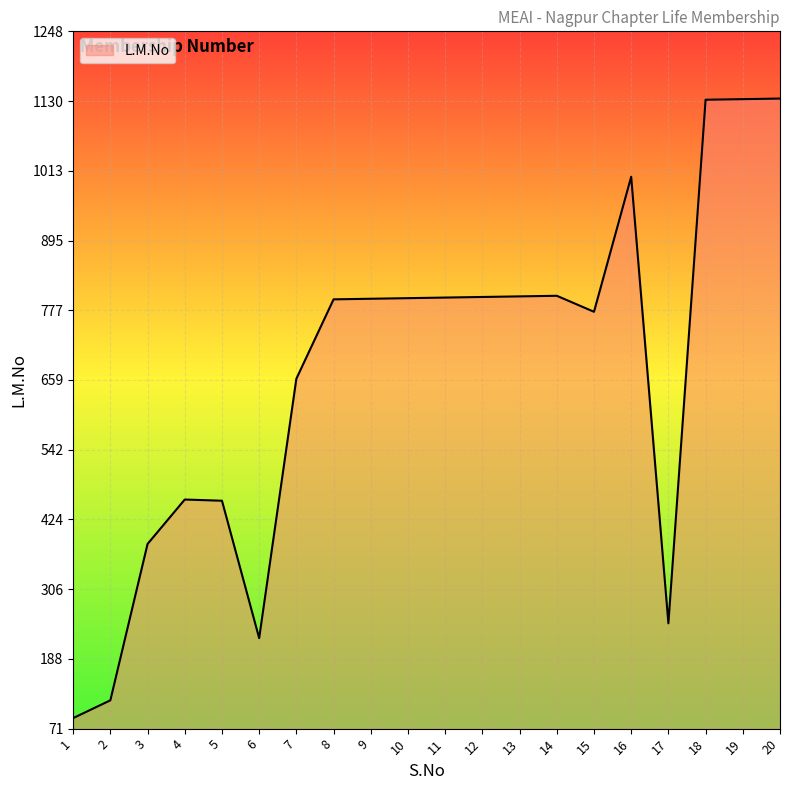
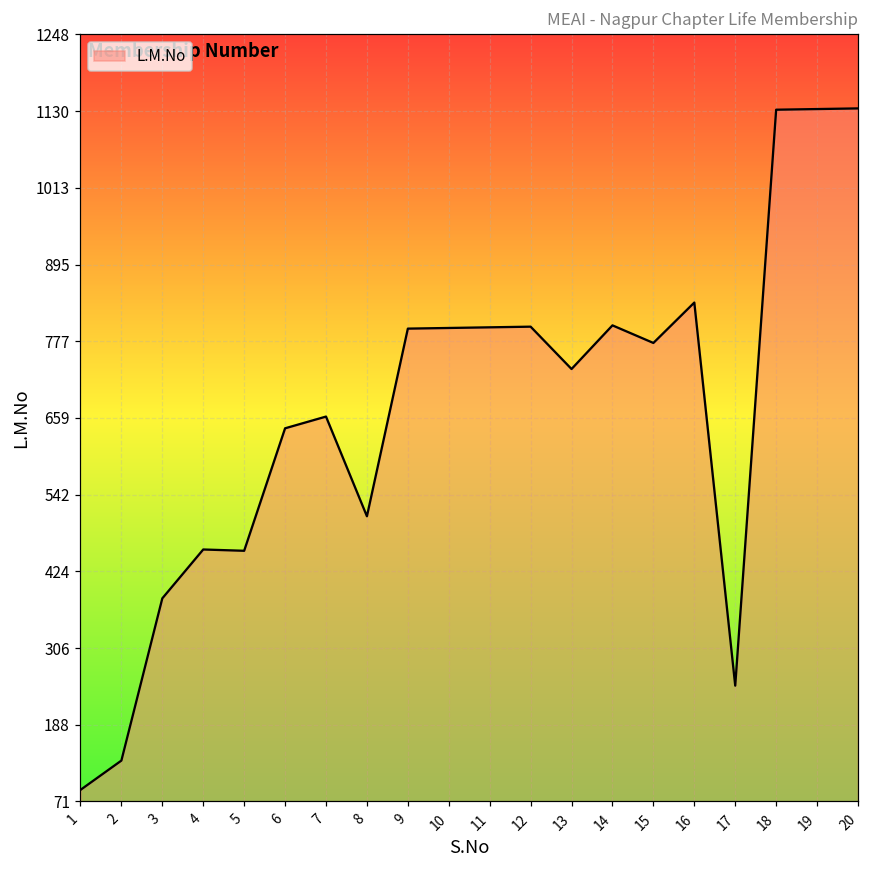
  {
    "1": 90,
-   "2": 120,
+   "2": 130,
    "3": 380,
    "4": 460,
    "5": 460,
-   "6": 220,
+   "6": 640,
    "7": 660,
-   "8": 800,
+   "8": 510,
    "9": 800,
    "10": 800,
    "11": 800,
    "12": 800,
-   "13": 800,
+   "13": 740,
    "14": 800,
    "15": 780,
-   "16": 1000,
+   "16": 840,
    "17": 250,
    "18": 1130,
    "19": 1130,
    "20": 1140
  }
